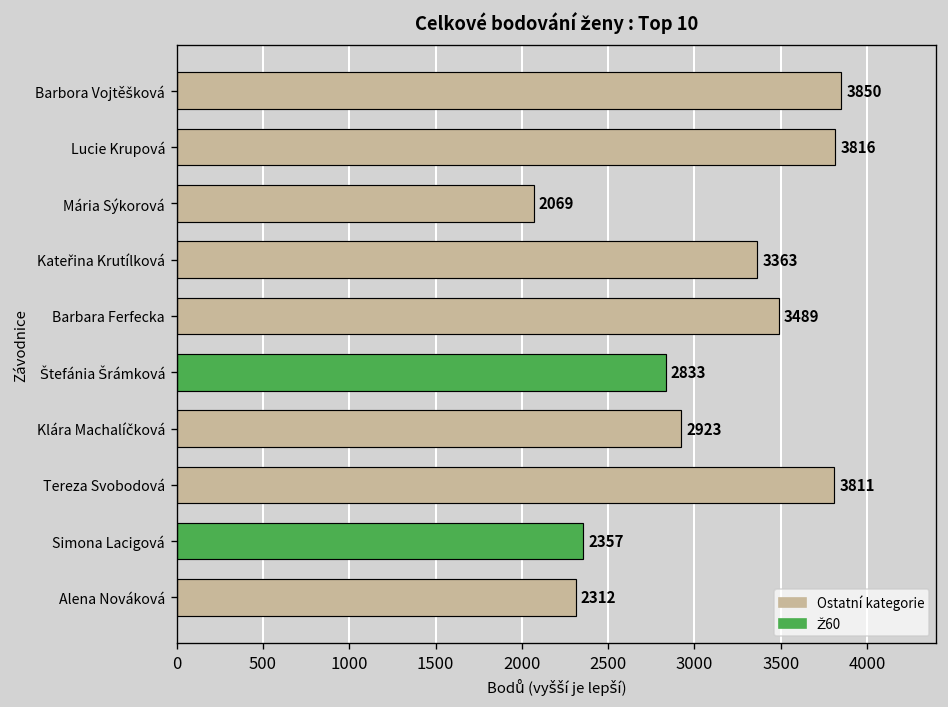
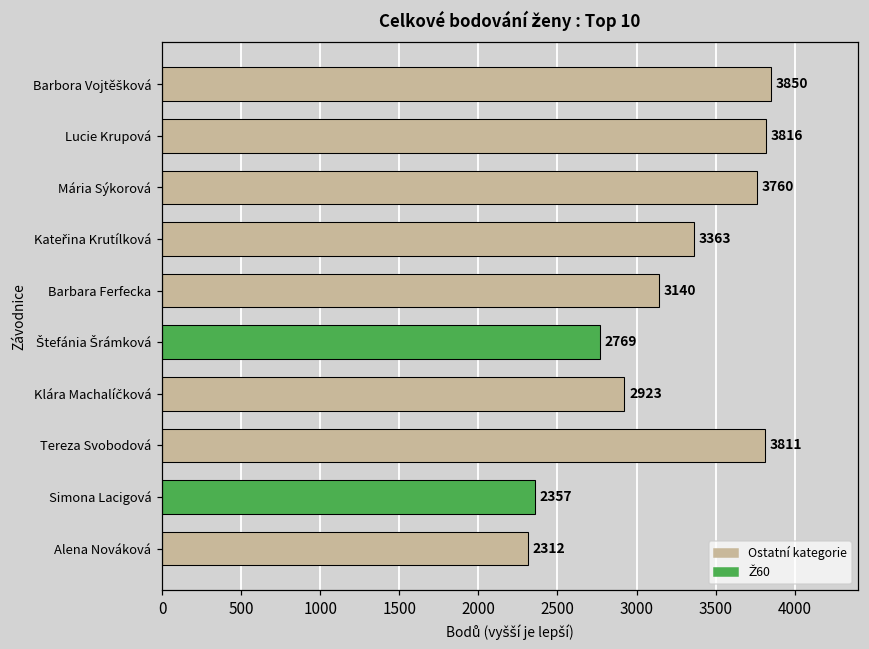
  {
    "Barbora Vojtěšková": 3850,
    "Lucie Krupová": 3816,
-   "Mária Sýkorová": 2069,
+   "Mária Sýkorová": 3760,
    "Kateřina Krutílková": 3363,
-   "Barbara Ferfecka": 3489,
-   "Štefánia Šrámková": 2833,
+   "Barbara Ferfecka": 3140,
+   "Štefánia Šrámková": 2769,
    "Klára Machalíčková": 2923,
    "Tereza Svobodová": 3811,
    "Simona Lacigová": 2357,
    "Alena Nováková": 2312
  }
